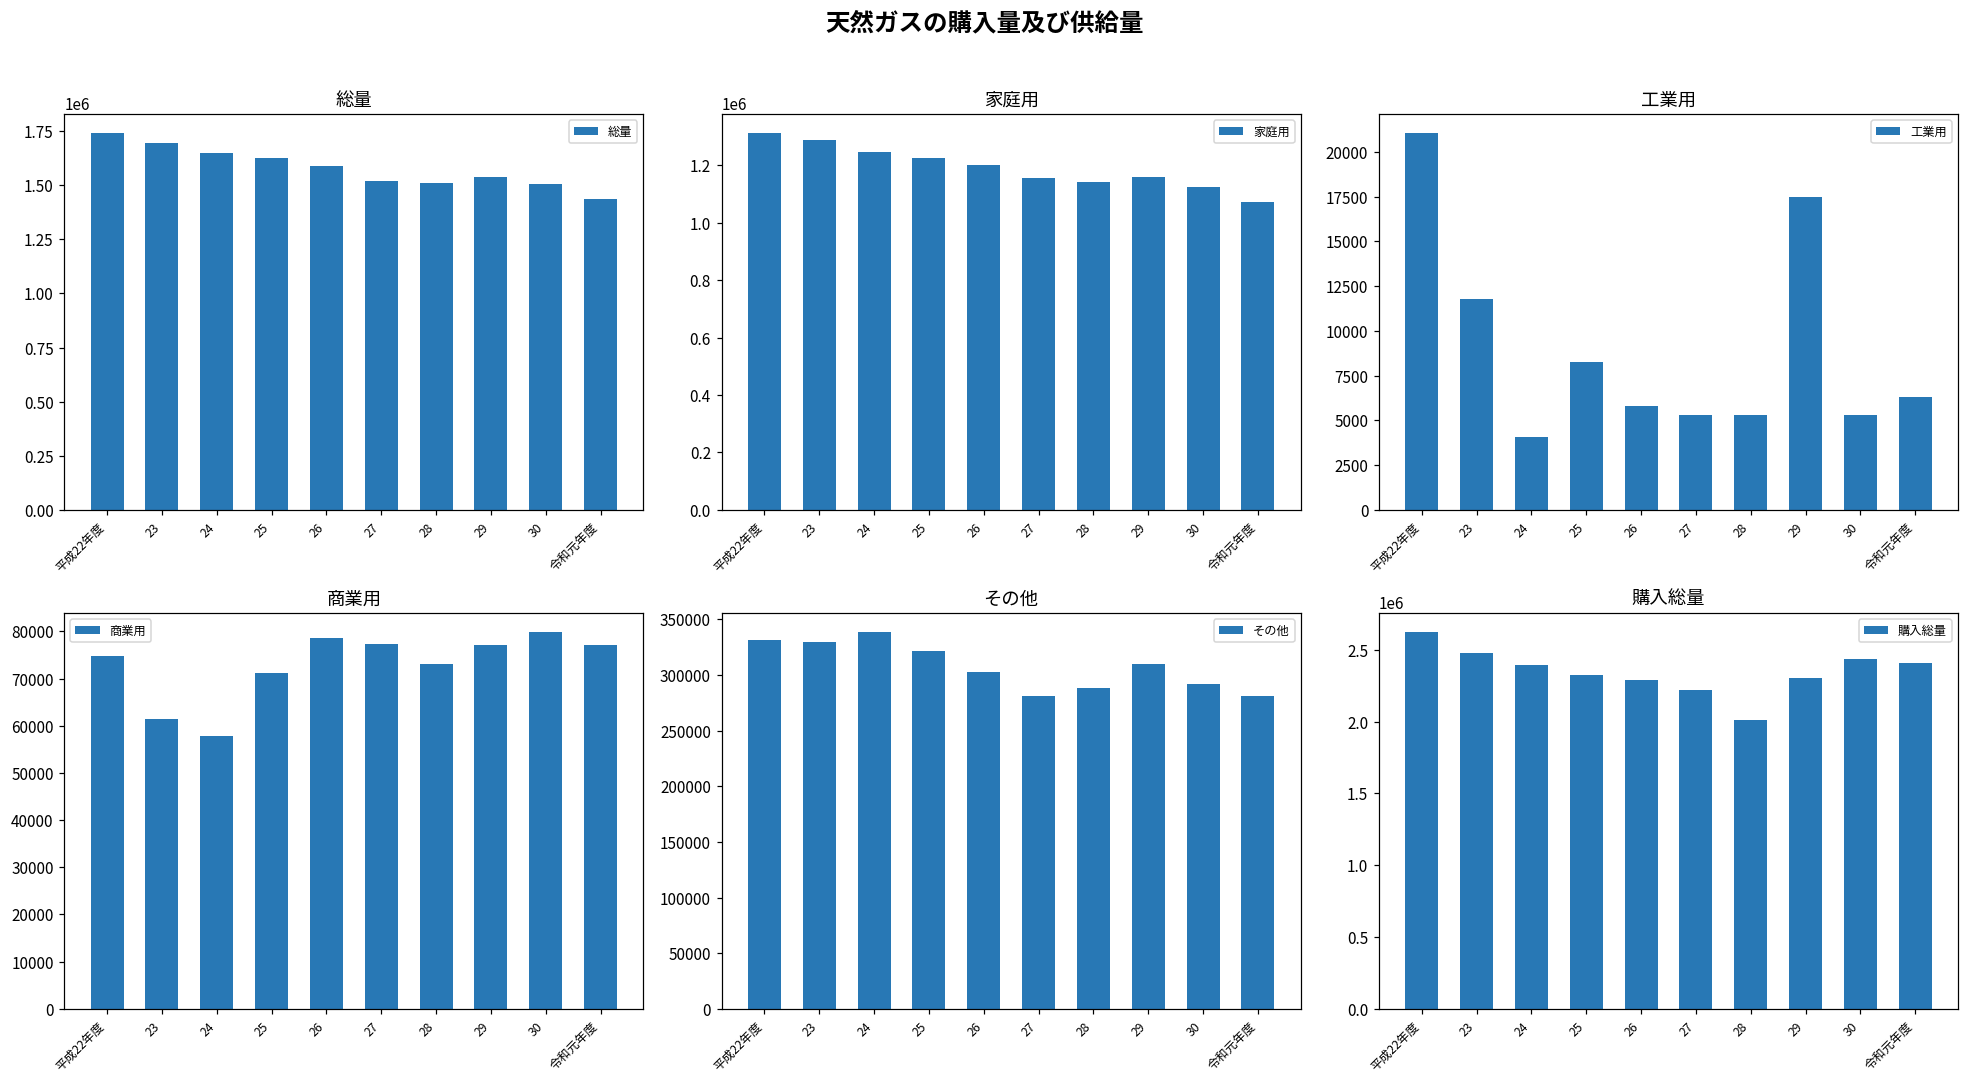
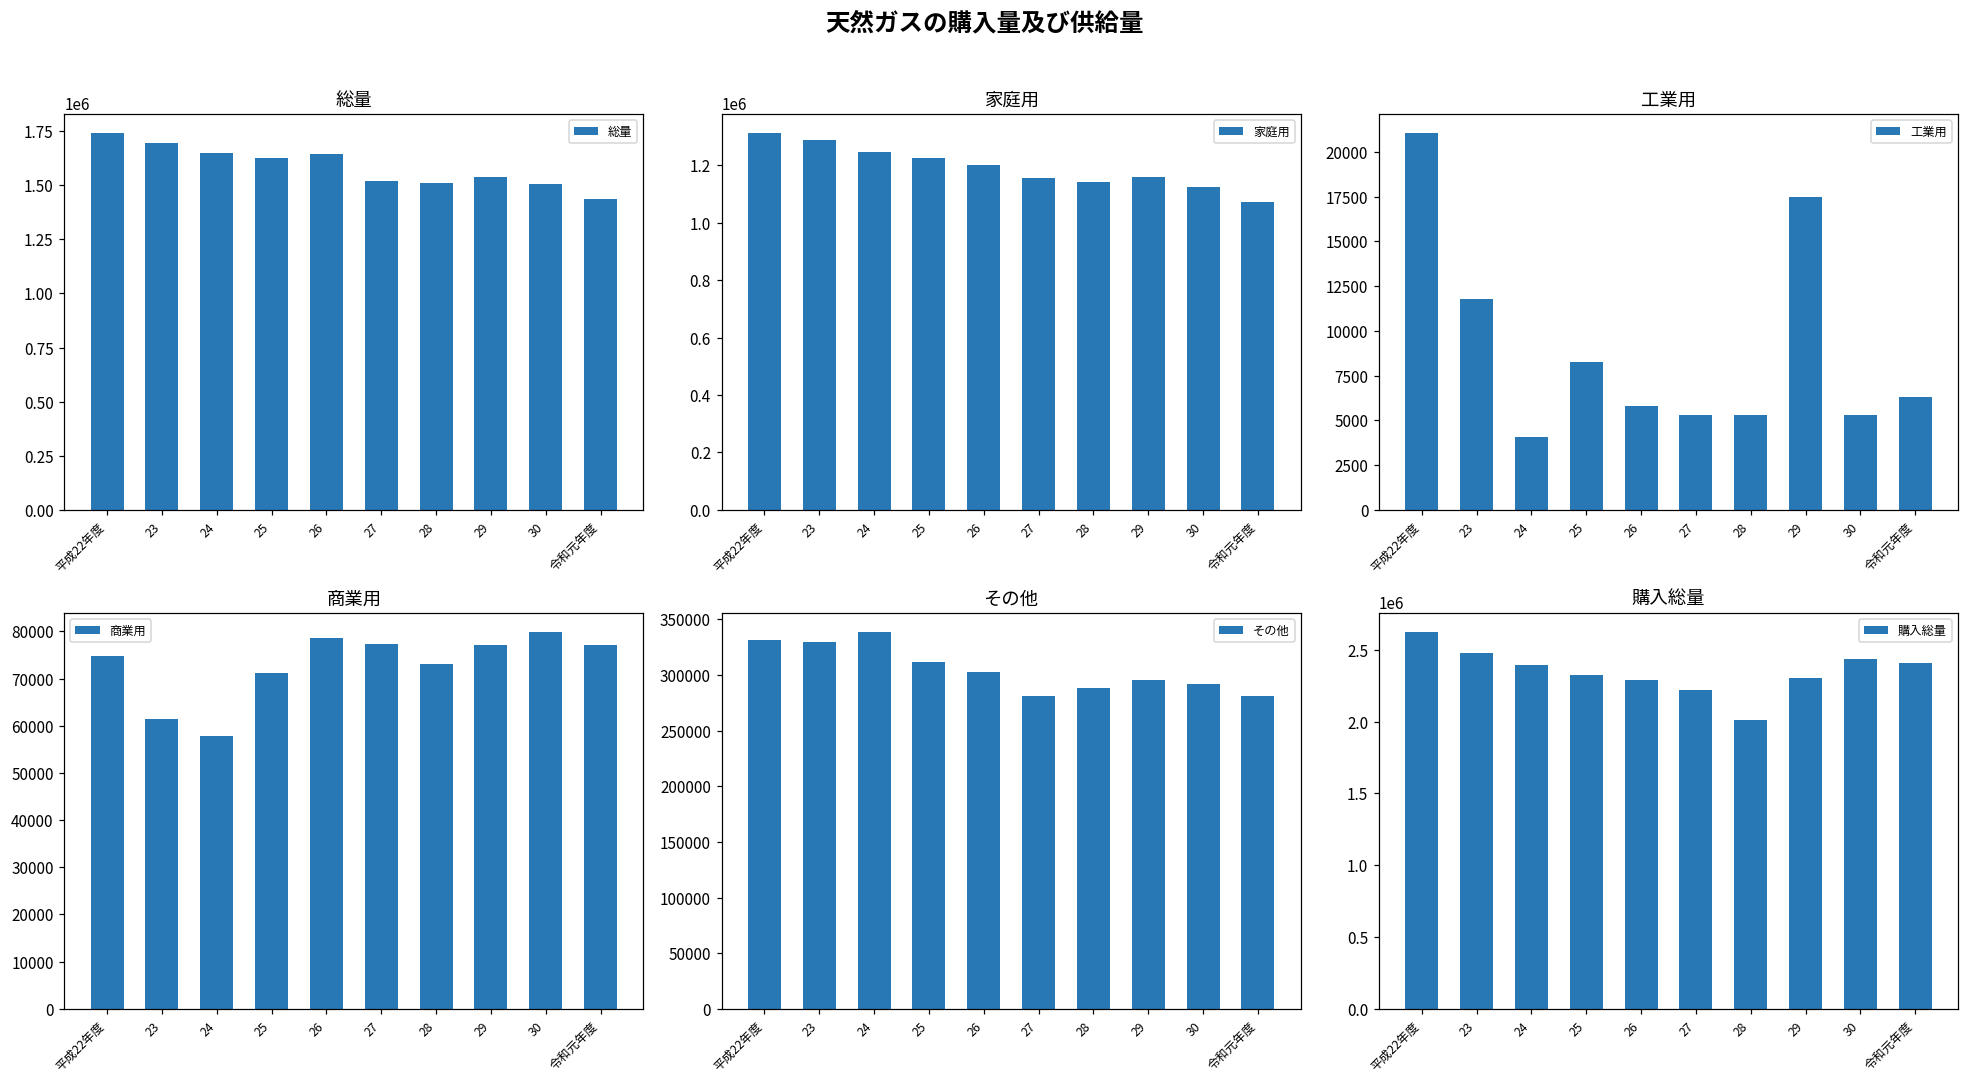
  {
    "総量": {
      "平成22年度": 1740000,
      "23": 1690000,
      "24": 1650000,
      "25": 1630000,
-     "26": 1590000,
+     "26": 1640000,
      "27": 1520000,
      "28": 1510000,
      "29": 1540000,
      "30": 1500000,
      "令和元年度": 1440000
    },
    "家庭用": {
      "平成22年度": 1310000,
      "23": 1290000,
      "24": 1250000,
      "25": 1230000,
      "26": 1200000,
      "27": 1150000,
      "28": 1140000,
      "29": 1160000,
      "30": 1130000,
      "令和元年度": 1070000
    },
    "工業用": {
      "平成22年度": 21100,
      "23": 11800,
      "24": 4100,
      "25": 8300,
      "26": 5800,
      "27": 5300,
      "28": 5300,
      "29": 17500,
      "30": 5300,
      "令和元年度": 6300
    },
    "商業用": {
      "平成22年度": 75000,
      "23": 61000,
      "24": 58000,
      "25": 71000,
      "26": 79000,
      "27": 77000,
      "28": 73000,
      "29": 77000,
      "30": 80000,
      "令和元年度": 77000
    },
    "その他": {
      "平成22年度": 332000,
      "23": 330000,
      "24": 339000,
-     "25": 321000,
+     "25": 311000,
      "26": 303000,
      "27": 281000,
      "28": 288000,
-     "29": 310000,
+     "29": 295000,
      "30": 292000,
      "令和元年度": 281000
    },
    "購入総量": {
      "平成22年度": 2620000,
      "23": 2470000,
      "24": 2390000,
      "25": 2330000,
      "26": 2290000,
      "27": 2220000,
      "28": 2010000,
      "29": 2300000,
      "30": 2430000,
      "令和元年度": 2410000
    }
  }
